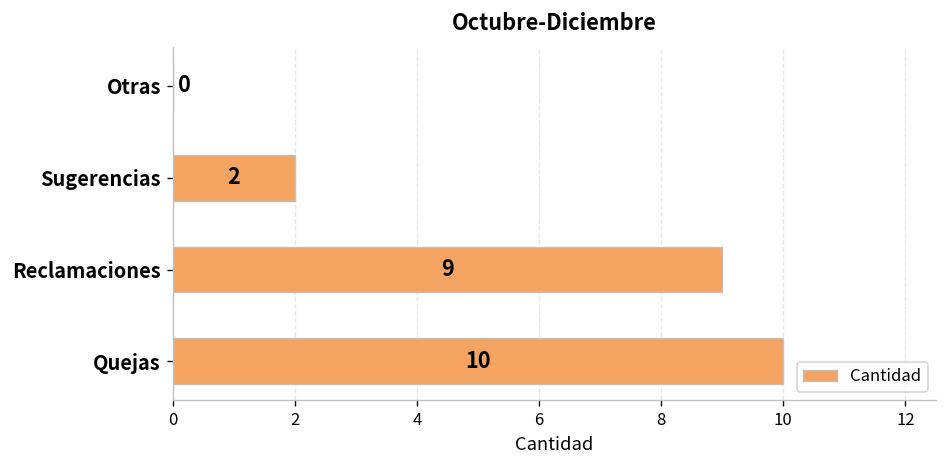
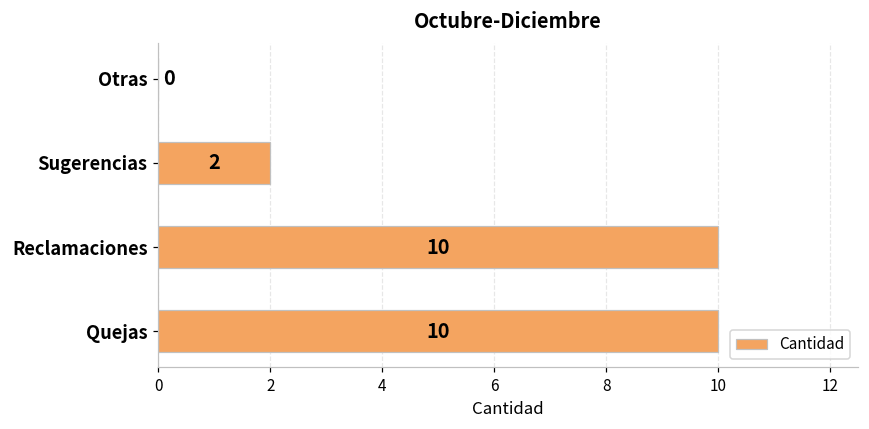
  {
    "Otras": 0,
    "Sugerencias": 2,
-   "Reclamaciones": 9,
+   "Reclamaciones": 10,
    "Quejas": 10
  }
